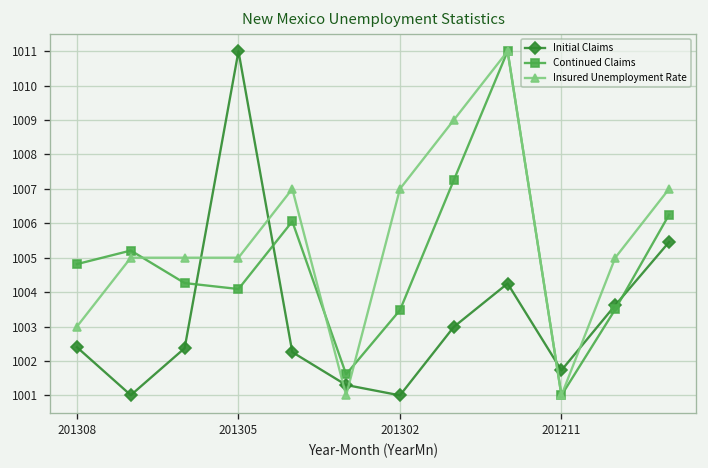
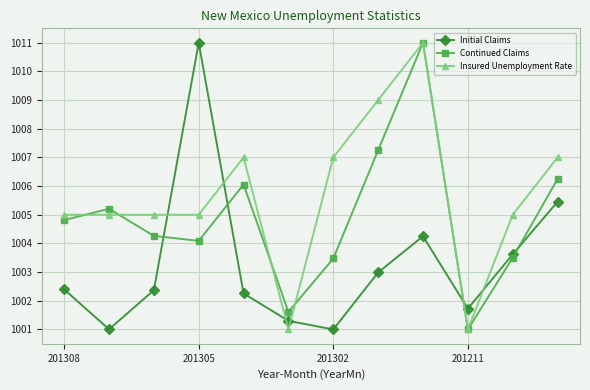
  {
    "Insured Unemployment Rate": {
-     "201308": 1003.0,
+     "201308": 1005.0,
      "201305": 1005.0,
      "201302": 1007.0
    }
  }
